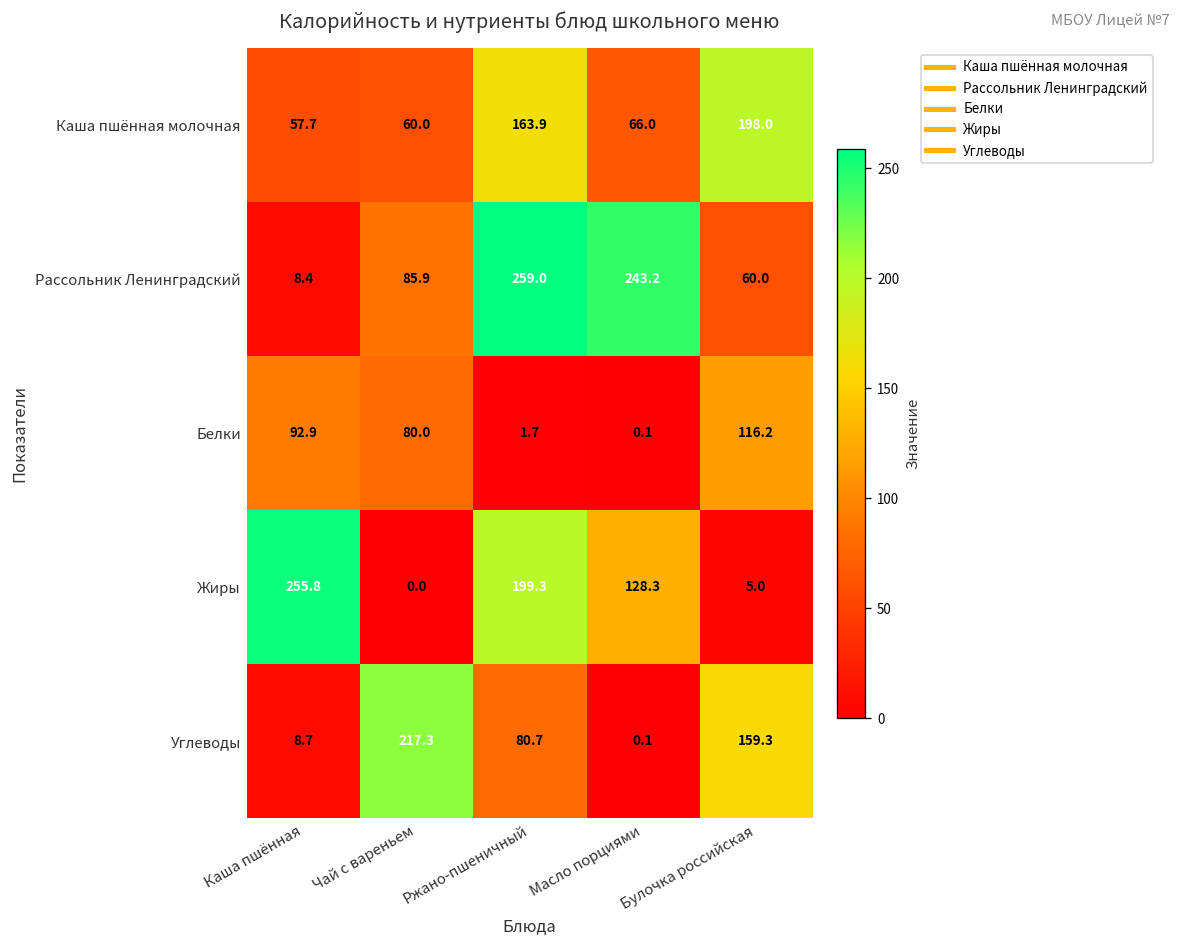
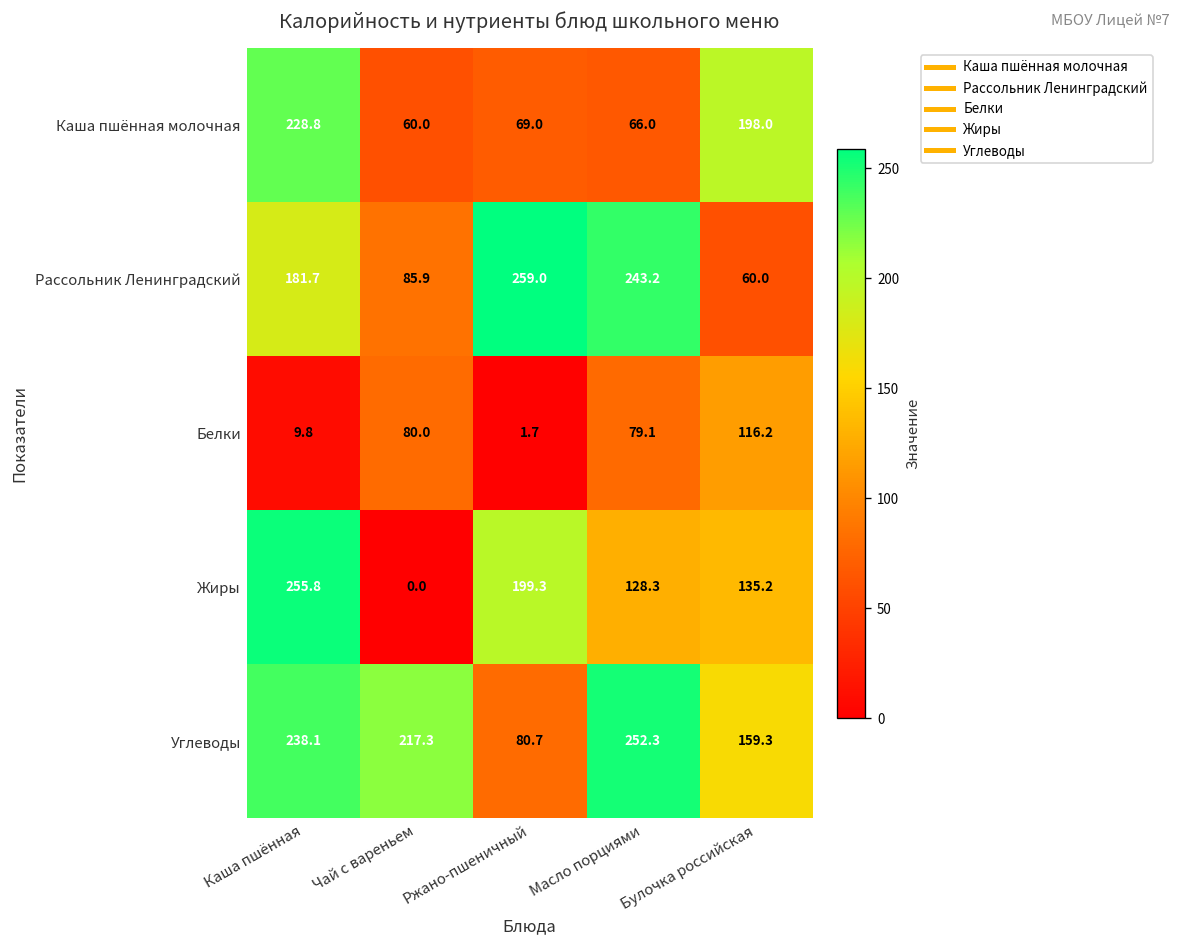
  {
    "Каша пшённая молочная": {
-     "Каша пшённая": 57.7,
+     "Каша пшённая": 228.8,
      "Чай с вареньем": 60.0,
-     "Ржано-пшеничный": 163.9,
+     "Ржано-пшеничный": 69.0,
      "Масло порциями": 66.0,
      "Булочка российская": 198.0
    },
    "Рассольник Ленинградский": {
-     "Каша пшённая": 8.4,
+     "Каша пшённая": 181.7,
      "Чай с вареньем": 85.9,
      "Ржано-пшеничный": 259.0,
      "Масло порциями": 243.2,
      "Булочка российская": 60.0
    },
    "Белки": {
-     "Каша пшённая": 92.9,
+     "Каша пшённая": 9.8,
      "Чай с вареньем": 80.0,
      "Ржано-пшеничный": 1.7,
-     "Масло порциями": 0.1,
+     "Масло порциями": 79.1,
      "Булочка российская": 116.2
    },
    "Жиры": {
      "Каша пшённая": 255.8,
      "Чай с вареньем": 0.0,
      "Ржано-пшеничный": 199.3,
      "Масло порциями": 128.3,
-     "Булочка российская": 5.0
+     "Булочка российская": 135.2
    },
    "Углеводы": {
-     "Каша пшённая": 8.7,
+     "Каша пшённая": 238.1,
      "Чай с вареньем": 217.3,
      "Ржано-пшеничный": 80.7,
-     "Масло порциями": 0.1,
+     "Масло порциями": 252.3,
      "Булочка российская": 159.3
    }
  }
